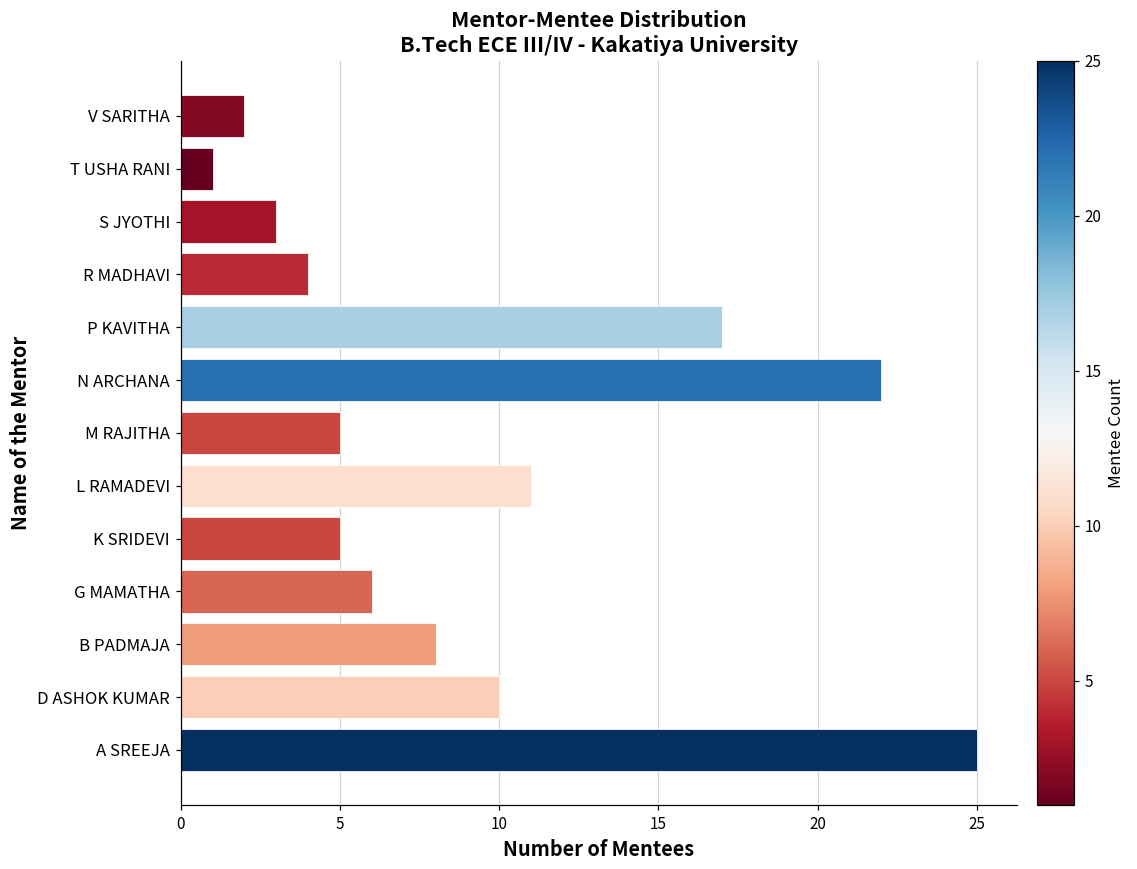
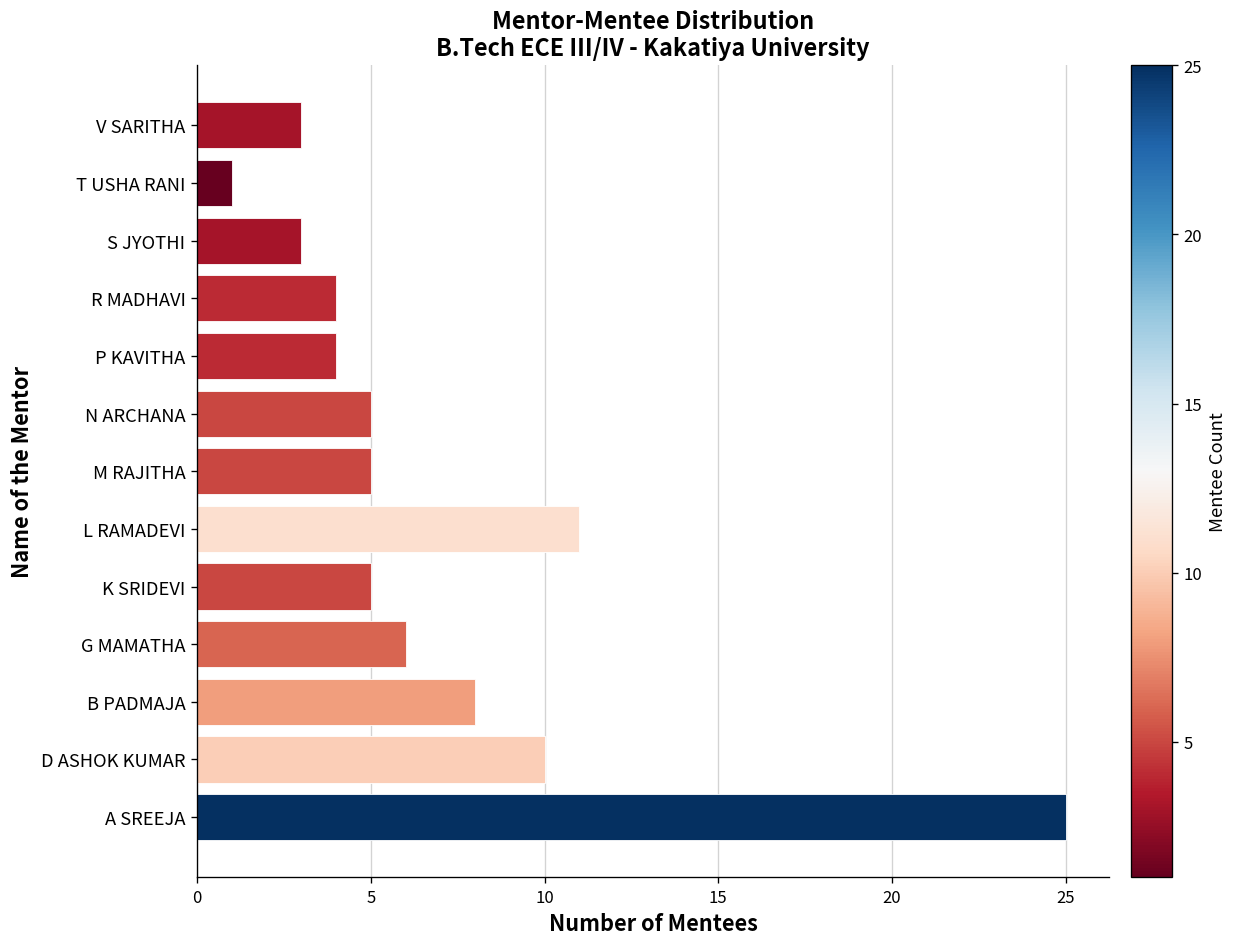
  {
-   "V SARITHA": 2,
+   "V SARITHA": 3,
    "T USHA RANI": 1,
    "S JYOTHI": 3,
    "R MADHAVI": 4,
-   "P KAVITHA": 17,
-   "N ARCHANA": 22,
+   "P KAVITHA": 4,
+   "N ARCHANA": 5,
    "M RAJITHA": 5,
    "L RAMADEVI": 11,
    "K SRIDEVI": 5,
    "G MAMATHA": 6,
    "B PADMAJA": 8,
    "D ASHOK KUMAR": 10,
    "A SREEJA": 25
  }
